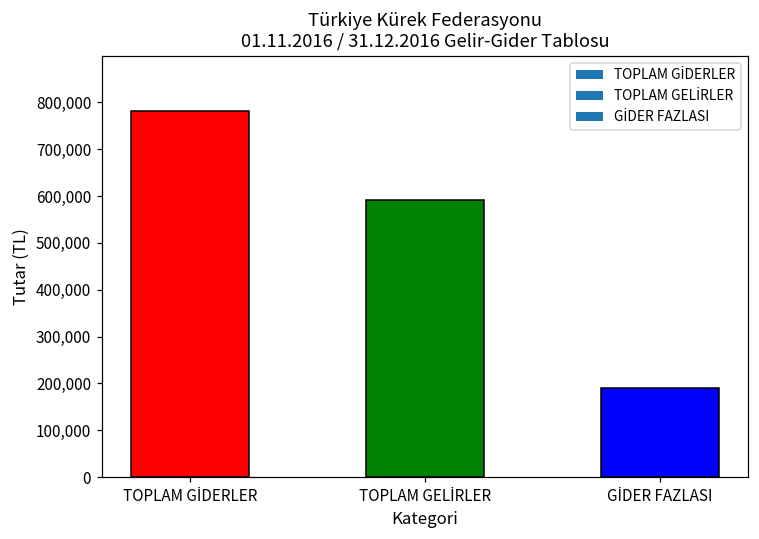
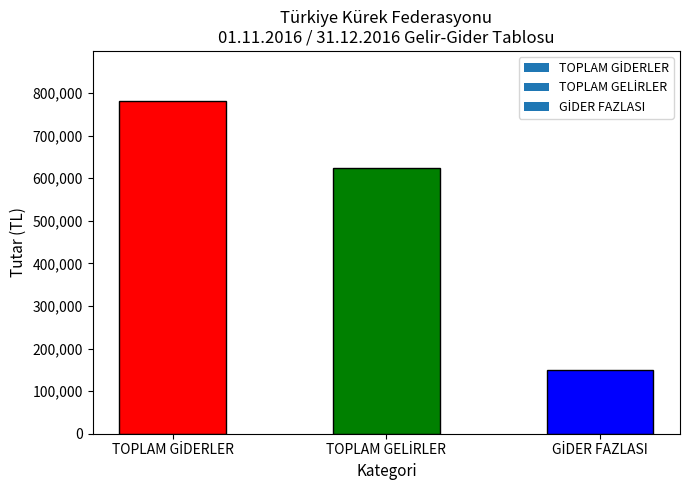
  {
    "TOPLAM GİDERLER": "780,000",
-   "TOPLAM GELİRLER": "590,000",
-   "GİDER FAZLASI": "190,000"
+   "TOPLAM GELİRLER": "620,000",
+   "GİDER FAZLASI": "150,000"
  }
